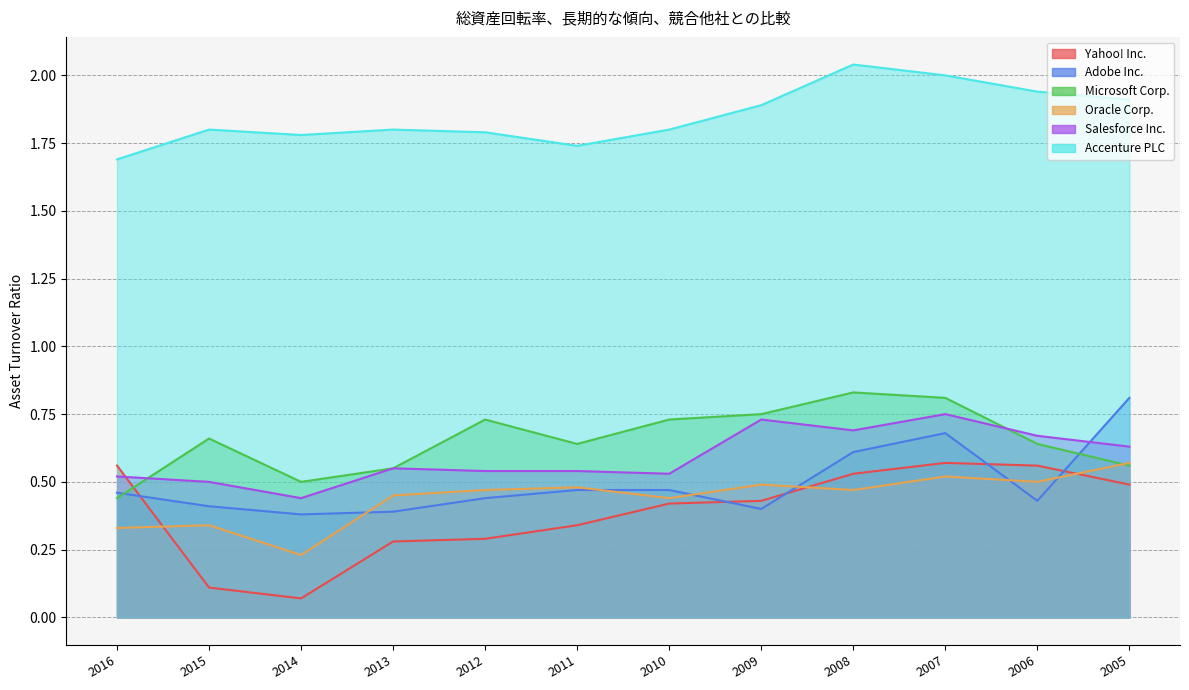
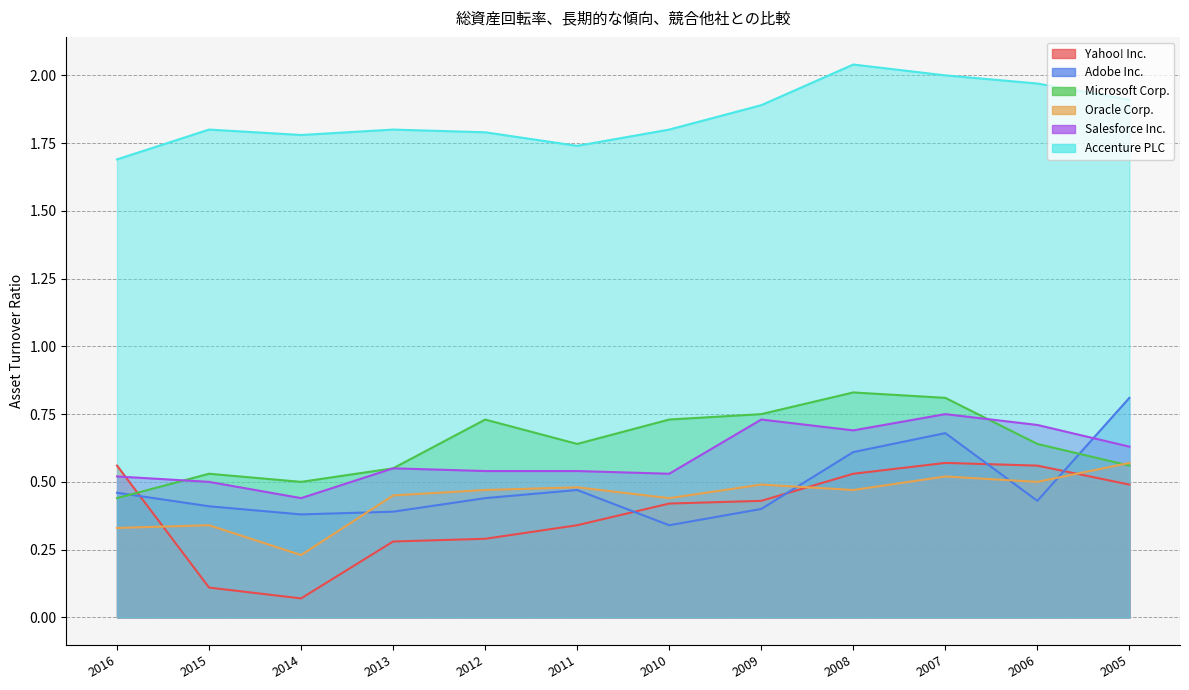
  {
    "Yahoo! Inc.": {
      "2016": 0.56,
      "2015": 0.11,
      "2014": 0.07,
      "2013": 0.28,
      "2012": 0.29,
      "2011": 0.34,
      "2010": 0.42,
      "2009": 0.43,
      "2008": 0.53,
      "2007": 0.57,
      "2006": 0.56,
      "2005": 0.49
    },
    "Adobe Inc.": {
      "2016": 0.46,
      "2015": 0.41,
      "2014": 0.38,
      "2013": 0.39,
      "2012": 0.44,
      "2011": 0.47,
-     "2010": 0.47,
+     "2010": 0.34,
      "2009": 0.40,
      "2008": 0.61,
      "2007": 0.68,
      "2006": 0.43,
      "2005": 0.81
    },
    "Microsoft Corp.": {
      "2016": 0.44,
-     "2015": 0.66,
+     "2015": 0.53,
      "2014": 0.50,
      "2012": 0.73,
      "2011": 0.64,
      "2010": 0.73,
      "2009": 0.75,
      "2008": 0.83,
      "2007": 0.81,
      "2006": 0.64,
      "2005": 0.56
    },
    "Oracle Corp.": {
      "2016": 0.33,
      "2015": 0.34,
      "2014": 0.23,
      "2013": 0.45,
      "2012": 0.47,
      "2011": 0.48,
      "2010": 0.44,
      "2009": 0.49,
      "2008": 0.47,
      "2007": 0.52,
      "2006": 0.50,
      "2005": 0.57
    },
    "Salesforce Inc.": {
      "2016": 0.52,
      "2015": 0.50,
      "2014": 0.44,
      "2012": 0.54,
      "2011": 0.54,
      "2010": 0.53,
      "2009": 0.73,
      "2008": 0.69,
      "2007": 0.75,
-     "2006": 0.67,
+     "2006": 0.71,
      "2005": 0.63
    },
    "Accenture PLC": {
      "2016": 1.69,
      "2015": 1.80,
      "2014": 1.78,
      "2013": 1.80,
      "2012": 1.79,
      "2011": 1.74,
      "2010": 1.80,
      "2009": 1.89,
      "2008": 2.04,
      "2007": 2.00,
-     "2006": 1.94
+     "2006": 1.97
    }
  }
